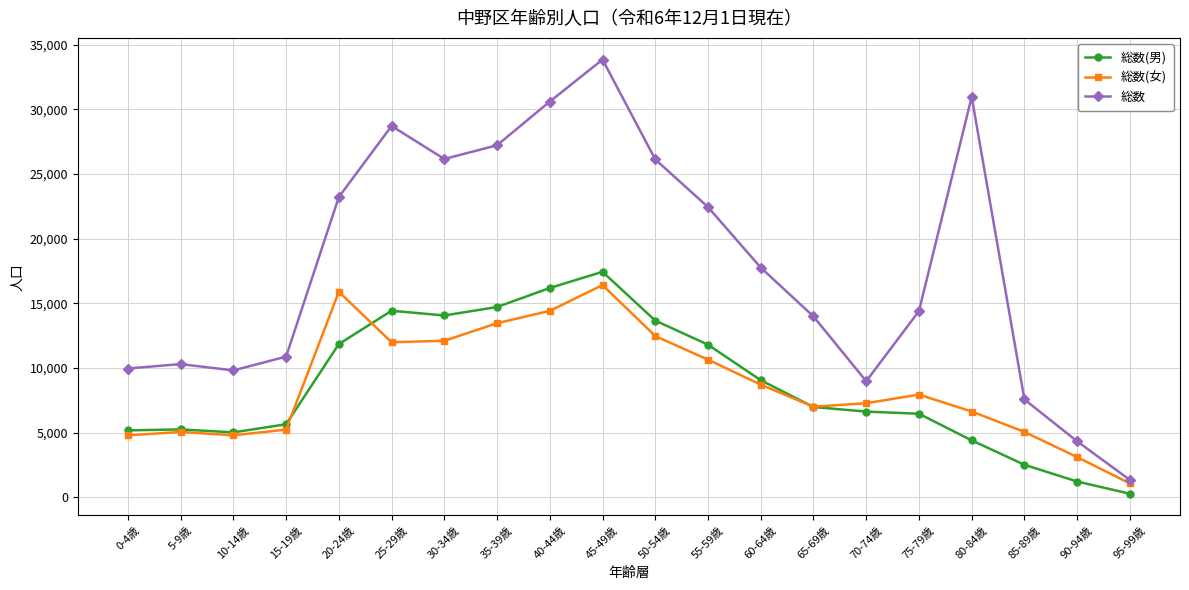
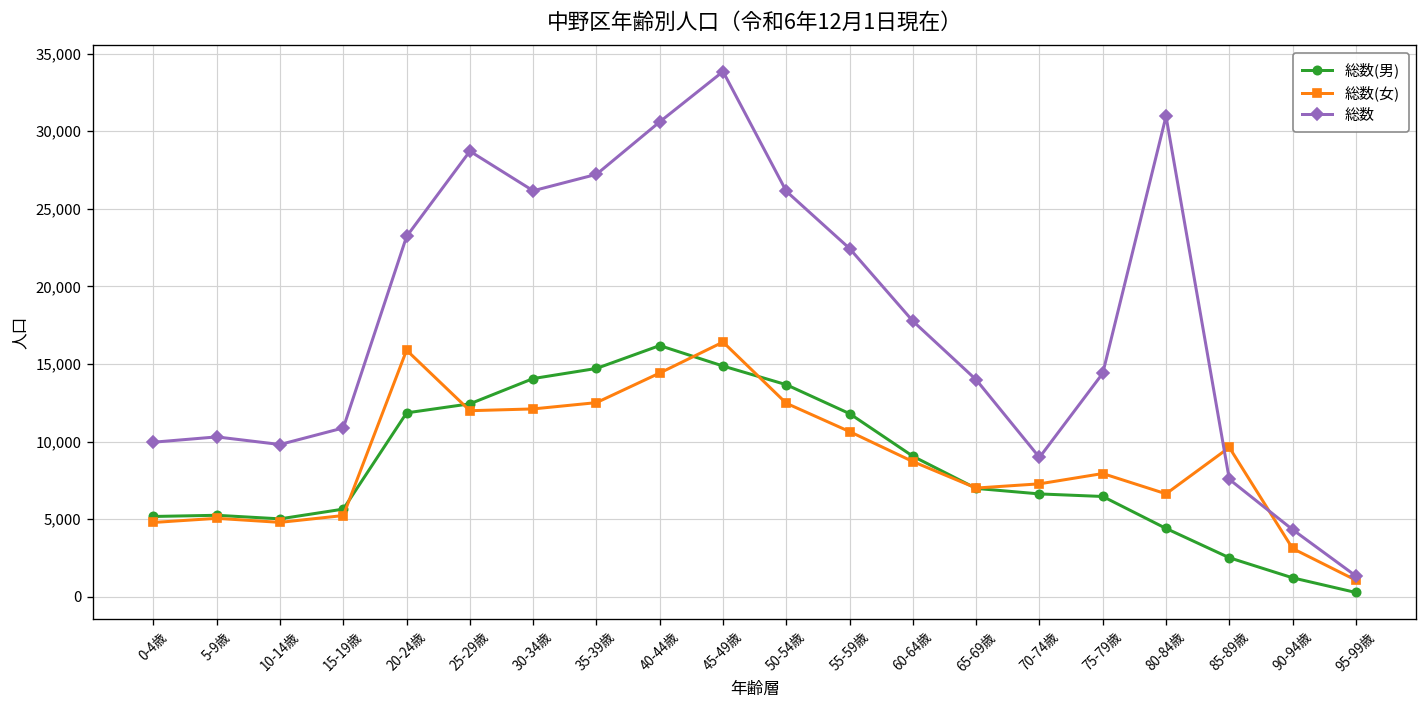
  {
    "総数(男)": {
      "0-4歳": "5,200",
      "10-14歳": "5,000",
      "15-19歳": "5,600",
      "20-24歳": "11,800",
-     "25-29歳": "14,400",
+     "25-29歳": "12,400",
      "30-34歳": "14,100",
      "35-39歳": "14,700",
      "40-44歳": "16,200",
-     "45-49歳": "17,400",
+     "45-49歳": "14,900",
      "50-54歳": "13,700",
      "55-59歳": "11,800",
      "60-64歳": "9,100",
      "70-74歳": "6,600",
      "75-79歳": "6,500",
      "80-84歳": "4,400",
      "85-89歳": "2,500",
      "90-94歳": "1,200",
      "95-99歳": "300"
    },
    "総数(女)": {
      "0-4歳": "4,800",
      "10-14歳": "4,800",
      "15-19歳": "5,200",
      "20-24歳": "15,900",
      "25-29歳": "12,000",
      "30-34歳": "12,100",
-     "35-39歳": "13,500",
+     "35-39歳": "12,500",
      "40-44歳": "14,400",
      "45-49歳": "16,400",
      "50-54歳": "12,500",
      "55-59歳": "10,600",
      "60-64歳": "8,700",
      "70-74歳": "7,300",
      "75-79歳": "7,900",
      "80-84歳": "6,600",
-     "85-89歳": "5,100",
+     "85-89歳": "9,600",
      "90-94歳": "3,100",
      "95-99歳": "1,100"
    },
    "総数": {
      "0-4歳": "10,000",
      "5-9歳": "10,300",
      "10-14歳": "9,800",
      "15-19歳": "10,900",
      "20-24歳": "23,200",
      "25-29歳": "28,700",
      "30-34歳": "26,200",
      "35-39歳": "27,200",
      "40-44歳": "30,600",
      "45-49歳": "33,800",
      "50-54歳": "26,100",
      "55-59歳": "22,400",
      "60-64歳": "17,800",
      "65-69歳": "14,000",
      "70-74歳": "9,000",
      "75-79歳": "14,400",
      "80-84歳": "31,000",
      "85-89歳": "7,600",
      "90-94歳": "4,300",
      "95-99歳": "1,300"
    }
  }
